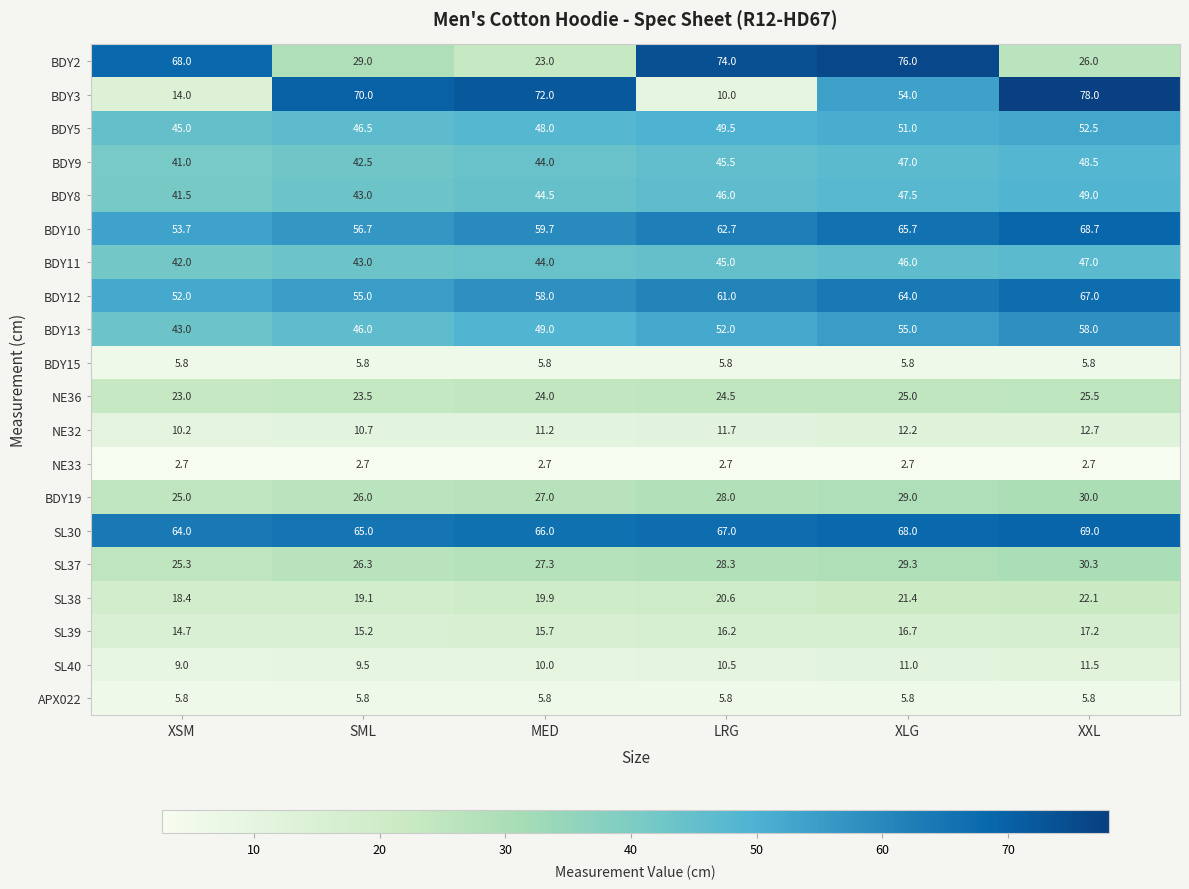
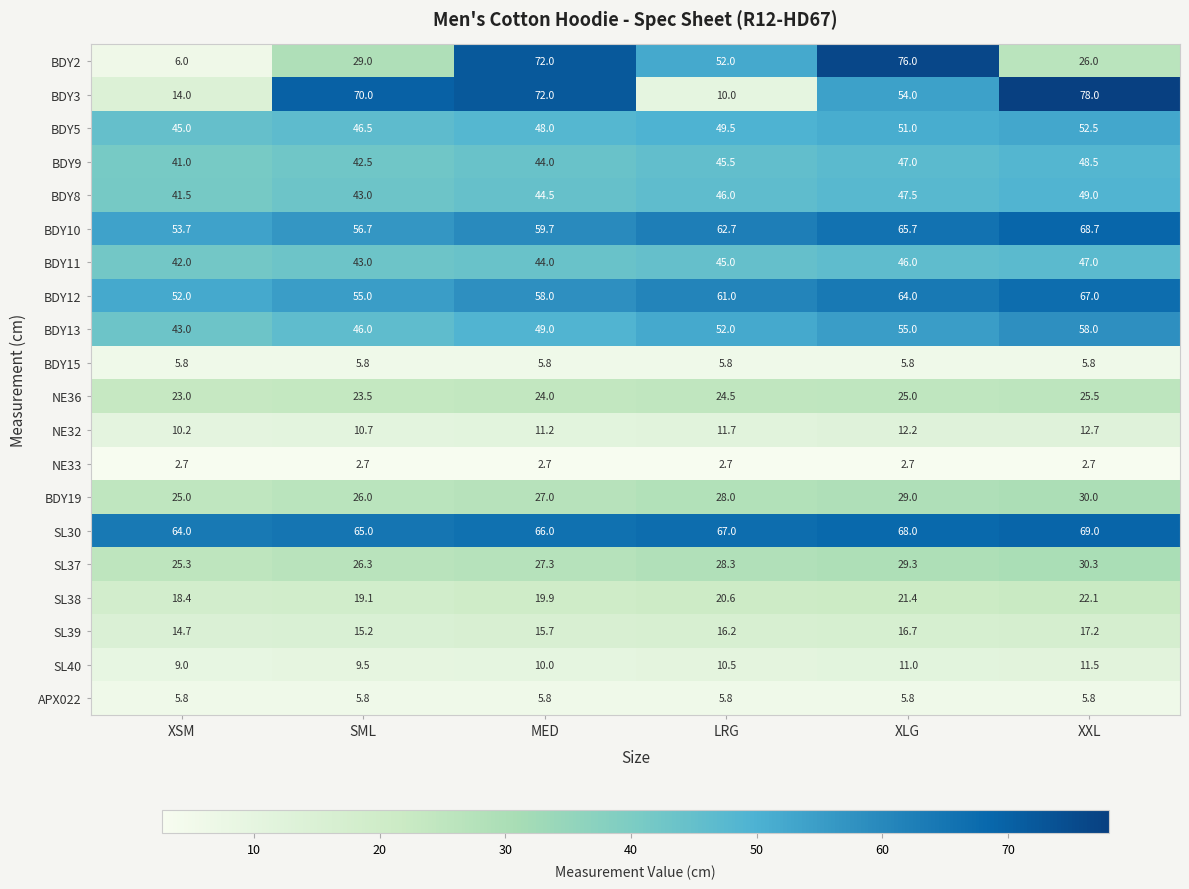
  {
    "BDY2": {
-     "XSM": 68.0,
+     "XSM": 6.0,
      "SML": 29.0,
-     "MED": 23.0,
-     "LRG": 74.0,
+     "MED": 72.0,
+     "LRG": 52.0,
      "XLG": 76.0,
      "XXL": 26.0
    },
    "BDY3": {
      "XSM": 14.0,
      "SML": 70.0,
      "MED": 72.0,
      "LRG": 10.0,
      "XLG": 54.0,
      "XXL": 78.0
    },
    "BDY5": {
      "XSM": 45.0,
      "SML": 46.5,
      "MED": 48.0,
      "LRG": 49.5,
      "XLG": 51.0,
      "XXL": 52.5
    },
    "BDY9": {
      "XSM": 41.0,
      "SML": 42.5,
      "MED": 44.0,
      "LRG": 45.5,
      "XLG": 47.0,
      "XXL": 48.5
    },
    "BDY8": {
      "XSM": 41.5,
      "SML": 43.0,
      "MED": 44.5,
      "LRG": 46.0,
      "XLG": 47.5,
      "XXL": 49.0
    },
    "BDY10": {
      "XSM": 53.7,
      "SML": 56.7,
      "MED": 59.7,
      "LRG": 62.7,
      "XLG": 65.7,
      "XXL": 68.7
    },
    "BDY11": {
      "XSM": 42.0,
      "SML": 43.0,
      "MED": 44.0,
      "LRG": 45.0,
      "XLG": 46.0,
      "XXL": 47.0
    },
    "BDY12": {
      "XSM": 52.0,
      "SML": 55.0,
      "MED": 58.0,
      "LRG": 61.0,
      "XLG": 64.0,
      "XXL": 67.0
    },
    "BDY13": {
      "XSM": 43.0,
      "SML": 46.0,
      "MED": 49.0,
      "LRG": 52.0,
      "XLG": 55.0,
      "XXL": 58.0
    },
    "BDY15": {
      "XSM": 5.8,
      "SML": 5.8,
      "MED": 5.8,
      "LRG": 5.8,
      "XLG": 5.8,
      "XXL": 5.8
    },
    "NE36": {
      "XSM": 23.0,
      "SML": 23.5,
      "MED": 24.0,
      "LRG": 24.5,
      "XLG": 25.0,
      "XXL": 25.5
    },
    "NE32": {
      "XSM": 10.2,
      "SML": 10.7,
      "MED": 11.2,
      "LRG": 11.7,
      "XLG": 12.2,
      "XXL": 12.7
    },
    "NE33": {
      "XSM": 2.7,
      "SML": 2.7,
      "MED": 2.7,
      "LRG": 2.7,
      "XLG": 2.7,
      "XXL": 2.7
    },
    "BDY19": {
      "XSM": 25.0,
      "SML": 26.0,
      "MED": 27.0,
      "LRG": 28.0,
      "XLG": 29.0,
      "XXL": 30.0
    },
    "SL30": {
      "XSM": 64.0,
      "SML": 65.0,
      "MED": 66.0,
      "LRG": 67.0,
      "XLG": 68.0,
      "XXL": 69.0
    },
    "SL37": {
      "XSM": 25.3,
      "SML": 26.3,
      "MED": 27.3,
      "LRG": 28.3,
      "XLG": 29.3,
      "XXL": 30.3
    },
    "SL38": {
      "XSM": 18.4,
      "SML": 19.1,
      "MED": 19.9,
      "LRG": 20.6,
      "XLG": 21.4,
      "XXL": 22.1
    },
    "SL39": {
      "XSM": 14.7,
      "SML": 15.2,
      "MED": 15.7,
      "LRG": 16.2,
      "XLG": 16.7,
      "XXL": 17.2
    },
    "SL40": {
      "XSM": 9.0,
      "SML": 9.5,
      "MED": 10.0,
      "LRG": 10.5,
      "XLG": 11.0,
      "XXL": 11.5
    },
    "APX022": {
      "XSM": 5.8,
      "SML": 5.8,
      "MED": 5.8,
      "LRG": 5.8,
      "XLG": 5.8,
      "XXL": 5.8
    }
  }
